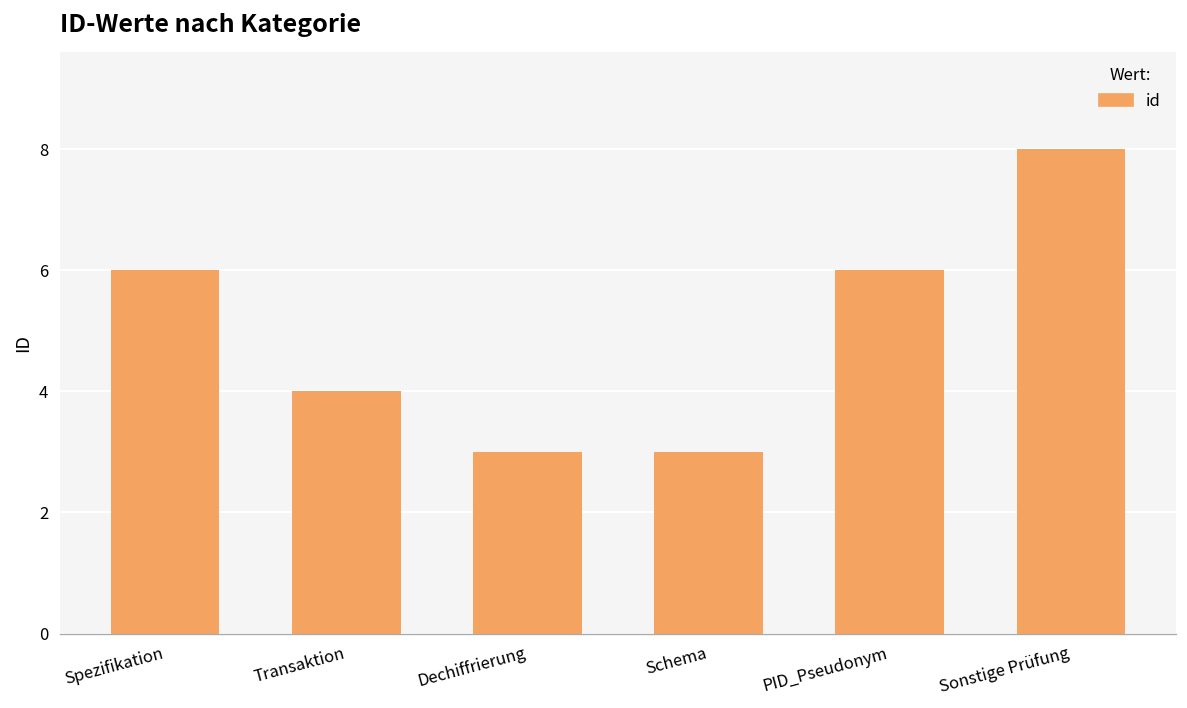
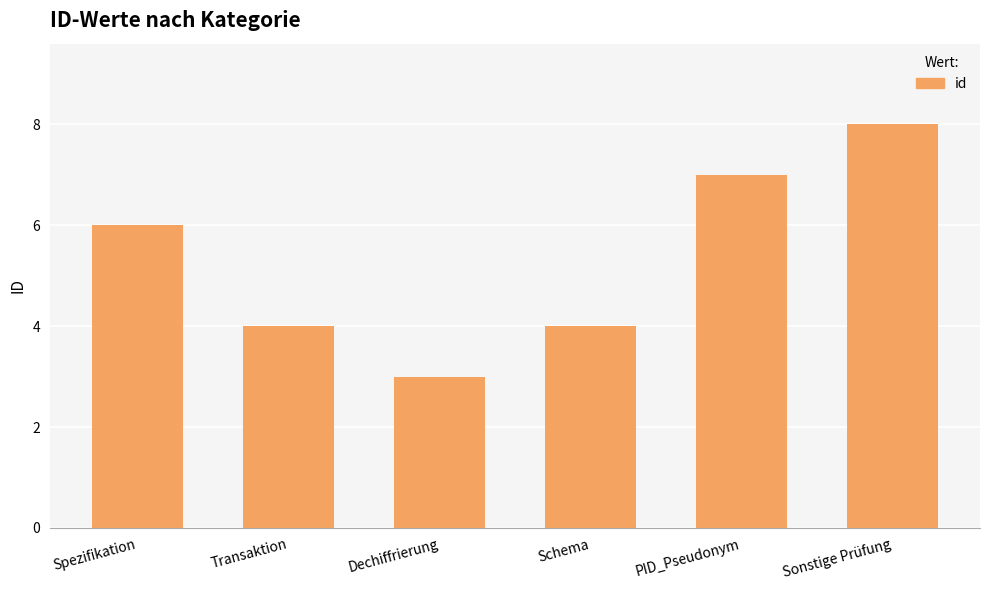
  {
    "Spezifikation": 6,
    "Transaktion": 4,
    "Dechiffrierung": 3,
-   "Schema": 3,
-   "PID_Pseudonym": 6,
+   "Schema": 4,
+   "PID_Pseudonym": 7,
    "Sonstige Prüfung": 8
  }
